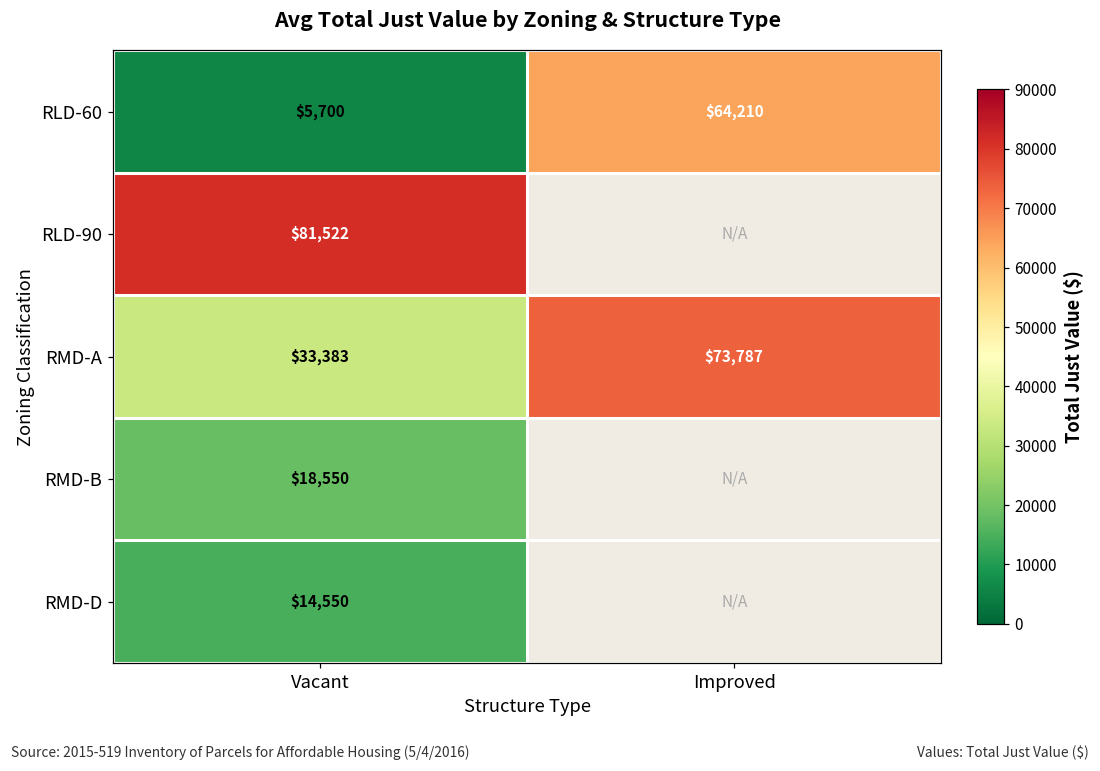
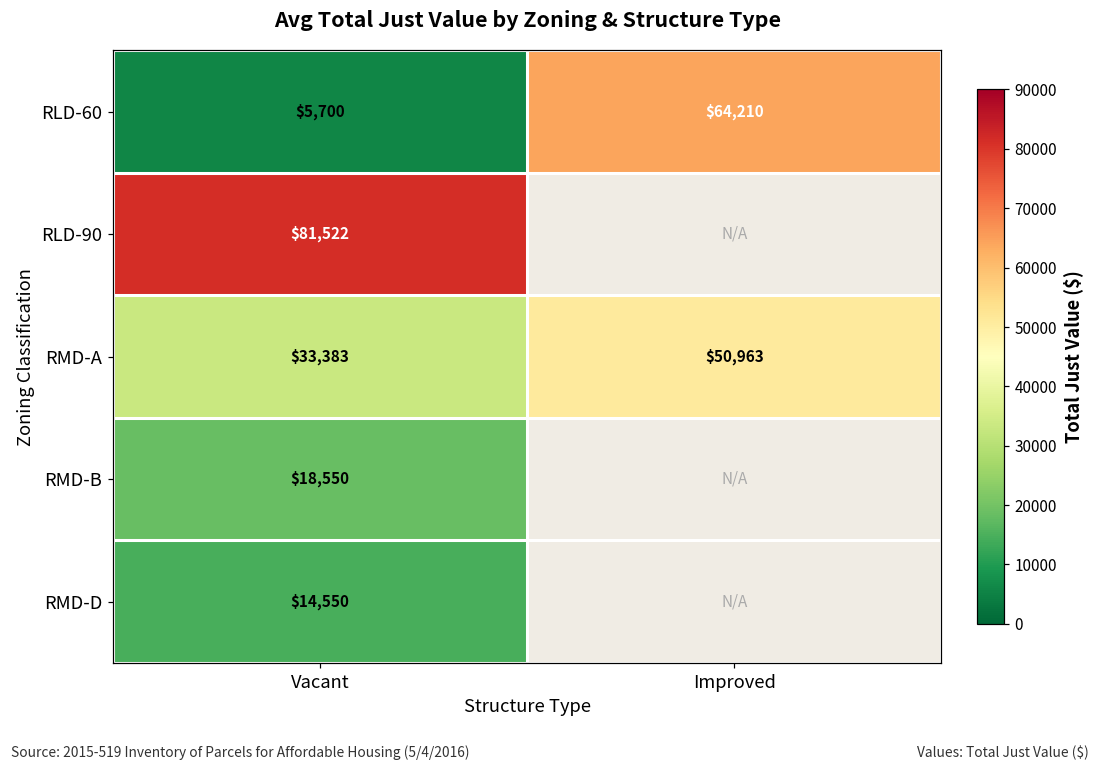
  {
    "RLD-60": {
      "Vacant": "$5,700",
      "Improved": "$64,210"
    },
    "RLD-90": {
      "Vacant": "$81,522"
    },
    "RMD-A": {
      "Vacant": "$33,383",
-     "Improved": "$73,787"
+     "Improved": "$50,963"
    },
    "RMD-B": {
      "Vacant": "$18,550"
    },
    "RMD-D": {
      "Vacant": "$14,550"
    }
  }
